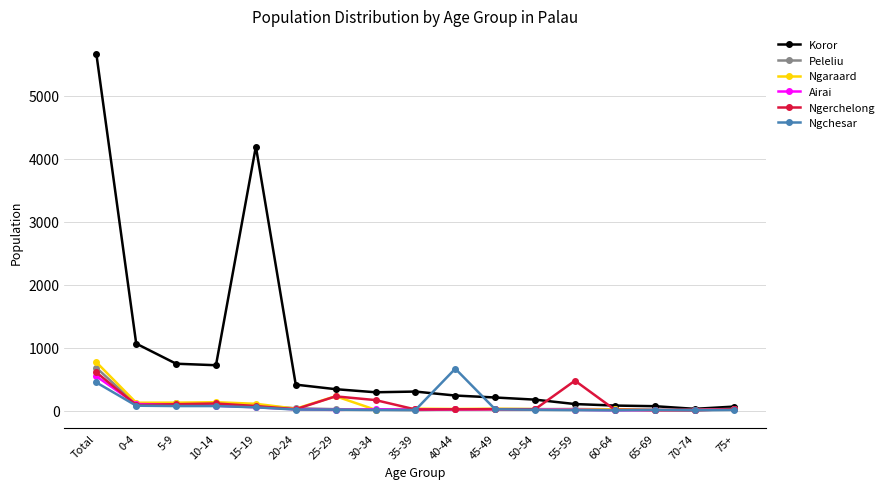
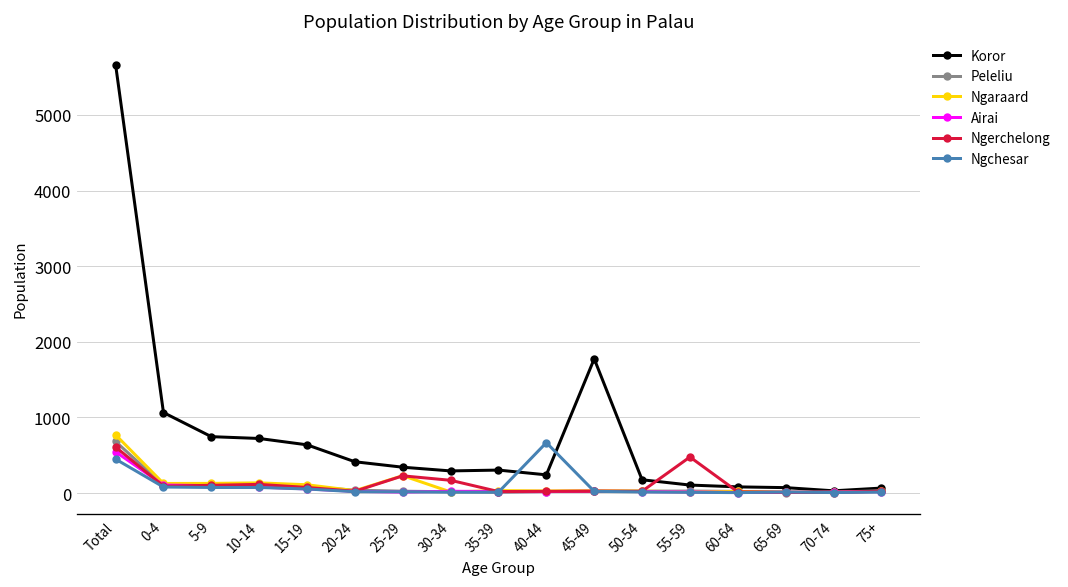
  {
    "Koror": {
      "Total": 5700,
      "0-4": 1100,
      "5-9": 700,
      "10-14": 700,
-     "15-19": 4200,
+     "15-19": 600,
      "20-24": 400,
      "25-29": 300,
      "30-34": 300,
      "35-39": 300,
      "40-44": 200,
-     "45-49": 200,
+     "45-49": 1800,
      "50-54": 200,
      "55-59": 100,
      "60-64": 100,
      "65-69": 100
    },
    "Peleliu": {
      "Total": 700
    },
    "Ngaraard": {
      "Total": 800
    },
    "Airai": {
      "Total": 500
    },
    "Ngerchelong": {
      "Total": 600,
      "30-34": 200,
      "55-59": 500
    },
    "Ngchesar": {
      "Total": 400,
      "40-44": 700
    }
  }
